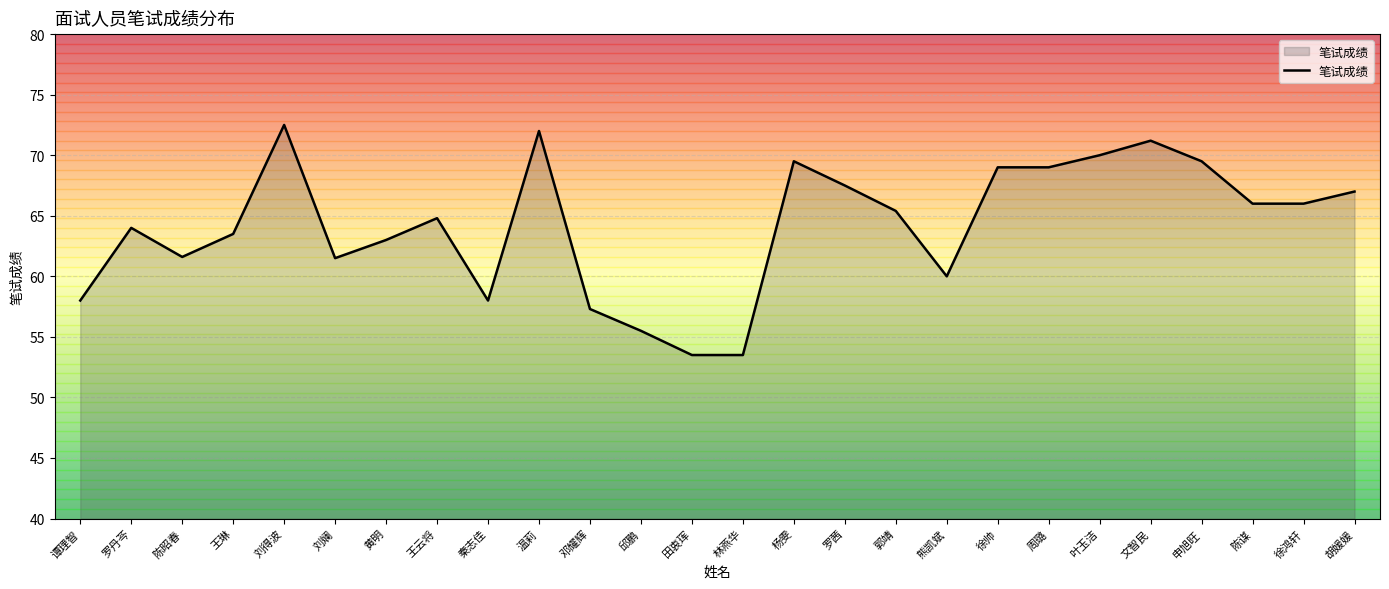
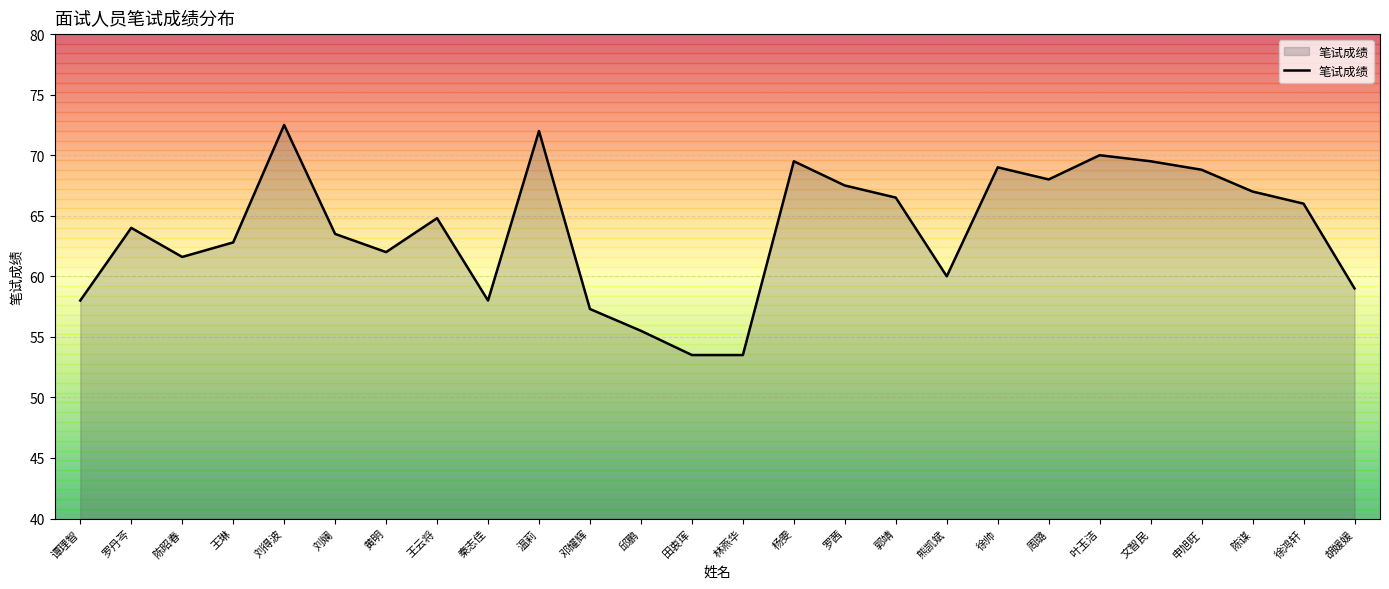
  {
    "谭理智": 58.0,
    "罗丹芩": 64.0,
    "陈昭春": 61.6,
-   "王琳": 63.5,
+   "王琳": 62.8,
    "刘得波": 72.5,
-   "刘斓": 61.5,
-   "黄明": 63,
+   "刘斓": 63.5,
+   "黄明": 62,
    "王云将": 64.8,
    "秦志佳": 58.0,
    "温莉": 72.0,
    "邓耀辉": 57.3,
    "邱鹏": 55.5,
    "田衷珲": 53.5,
    "林燕华": 53.5,
    "杨雯": 69.5,
    "罗茜": 67.5,
-   "郭靖": 65.4,
+   "郭靖": 66.5,
    "熊凯斌": 60.0,
    "徐帅": 69.0,
-   "周璐": 69,
+   "周璐": 68,
    "叶玉洁": 70.0,
-   "文智民": 71.2,
-   "申旭旺": 69.5,
-   "陈谋": 66,
+   "文智民": 69.5,
+   "申旭旺": 68.8,
+   "陈谋": 67,
    "徐鸿轩": 66.0,
-   "胡媛媛": 67
+   "胡媛媛": 59
  }
